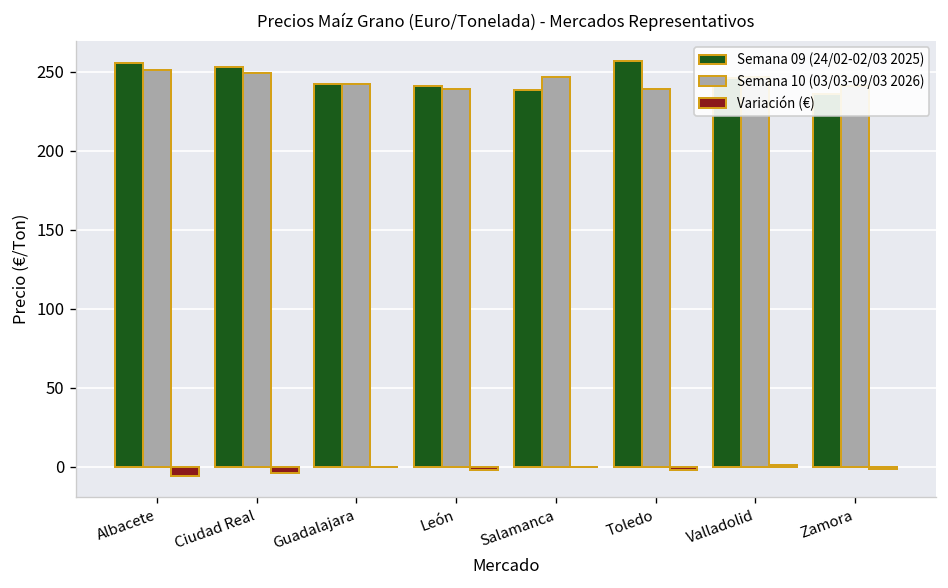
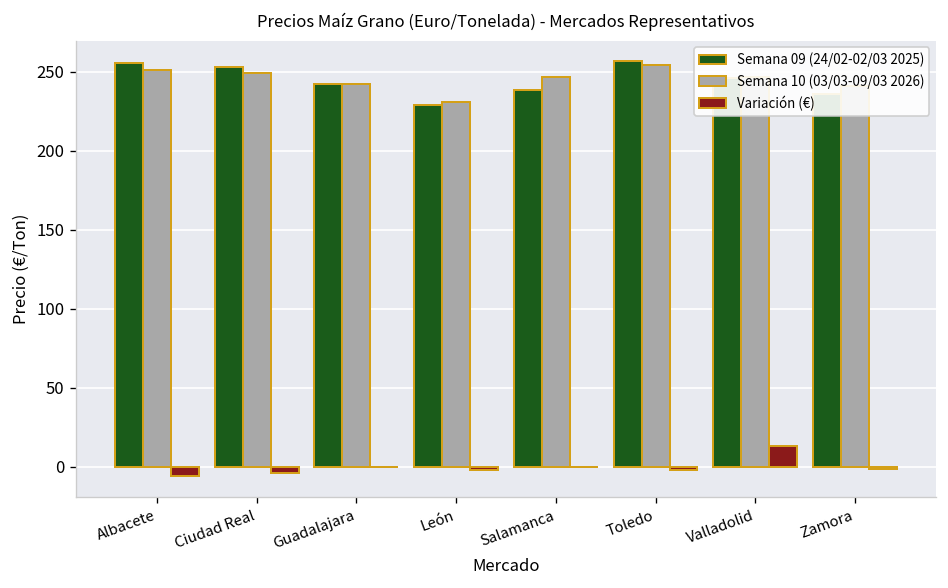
  {
    "Semana 09 (24/02-02/03 2025)": {
      "Albacete": 256,
      "Ciudad Real": 253,
      "Guadalajara": 242,
-     "León": 241,
+     "León": 229,
      "Salamanca": 239,
      "Toledo": 257
    },
    "Semana 10 (03/03-09/03 2026)": {
      "Albacete": 251,
      "Ciudad Real": 249,
      "Guadalajara": 242,
-     "León": 239,
+     "León": 231,
      "Salamanca": 247,
-     "Toledo": 239
+     "Toledo": 254
    },
    "Variación (€)": {
      "Albacete": -6,
      "Ciudad Real": -4,
      "Guadalajara": 0,
      "León": -2,
      "Salamanca": 0,
      "Toledo": -2,
-     "Valladolid": 1
+     "Valladolid": 13
    }
  }
